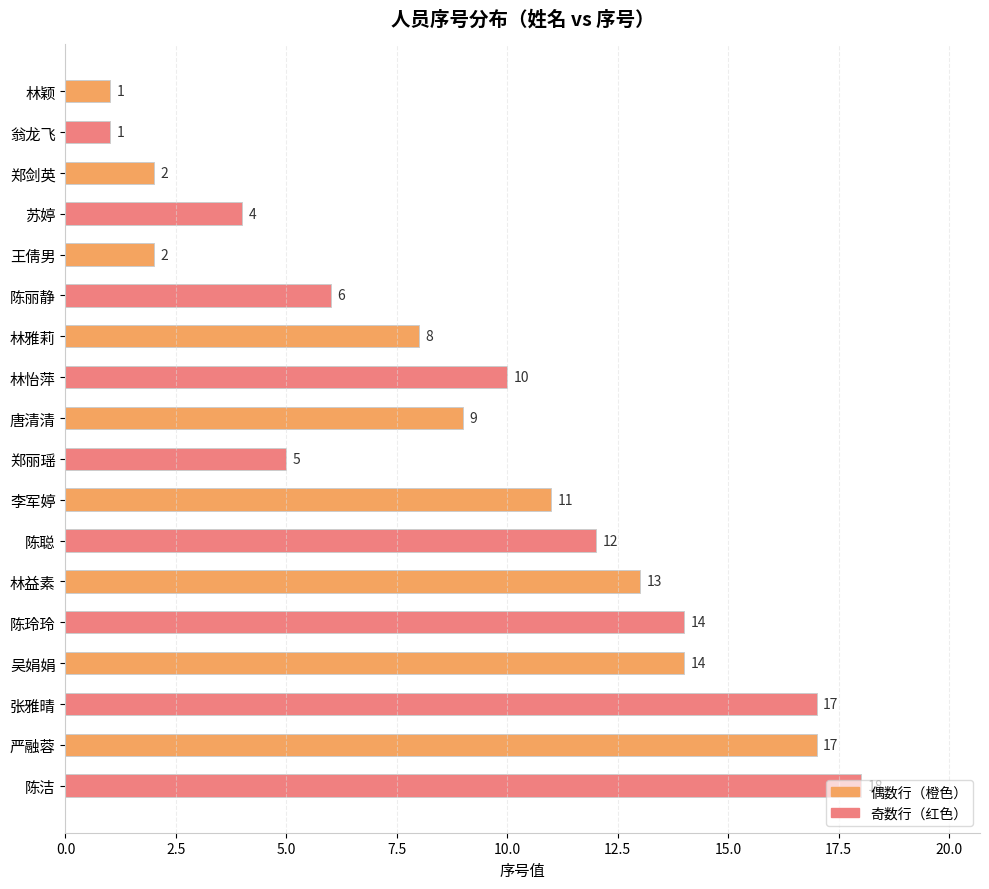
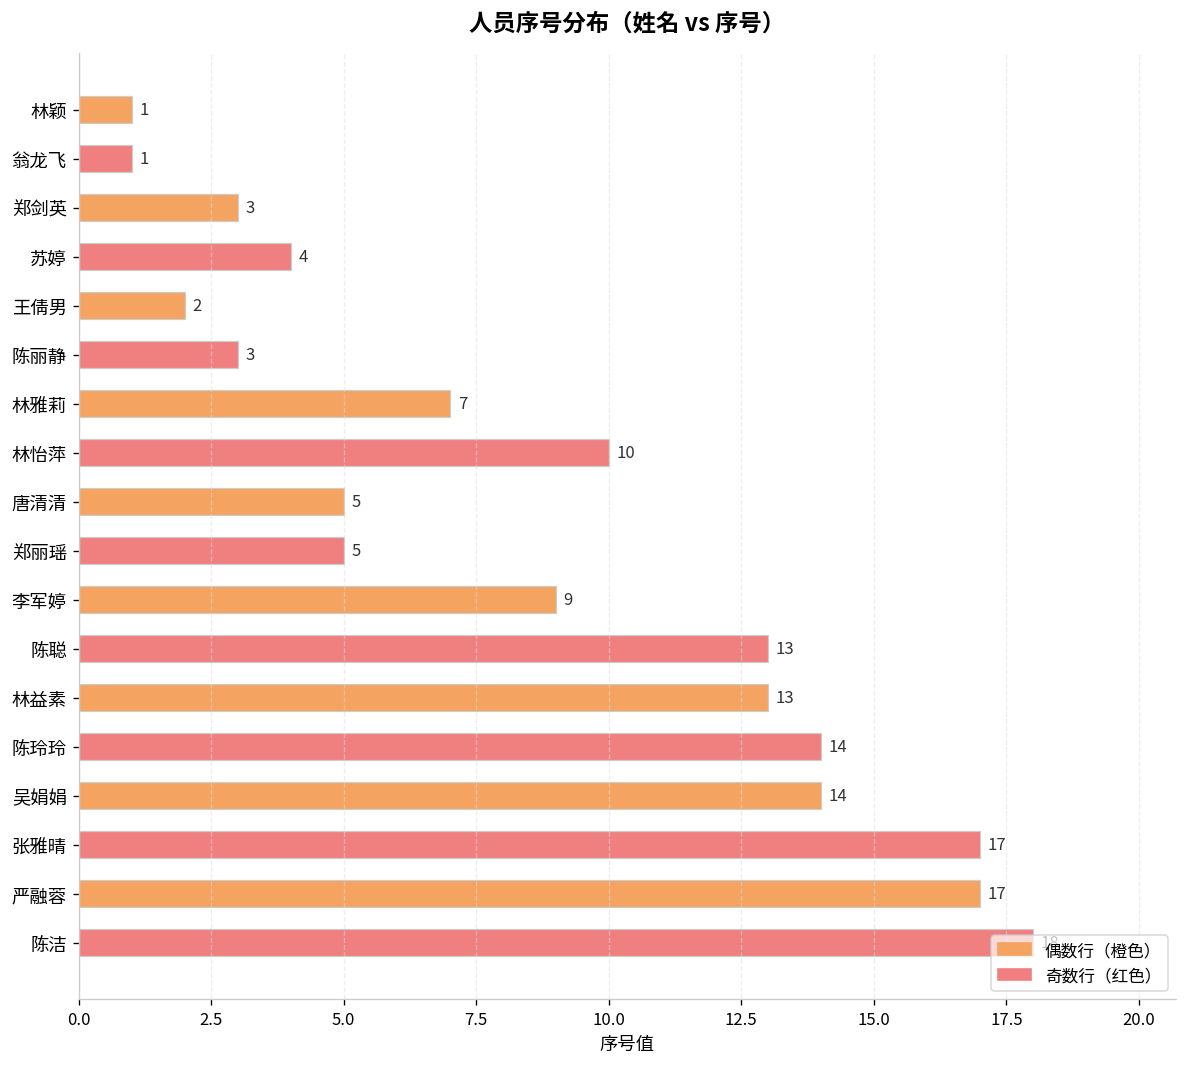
  {
    "林颖": 1,
    "翁龙飞": 1,
-   "郑剑英": 2,
+   "郑剑英": 3,
    "苏婷": 4,
    "王倩男": 2,
-   "陈丽静": 6,
-   "林雅莉": 8,
+   "陈丽静": 3,
+   "林雅莉": 7,
    "林怡萍": 10,
-   "唐清清": 9,
+   "唐清清": 5,
    "郑丽瑶": 5,
-   "李军婷": 11,
-   "陈聪": 12,
+   "李军婷": 9,
+   "陈聪": 13,
    "林益素": 13,
    "陈玲玲": 14,
    "吴娟娟": 14,
    "张雅晴": 17,
    "严融蓉": 17
  }
